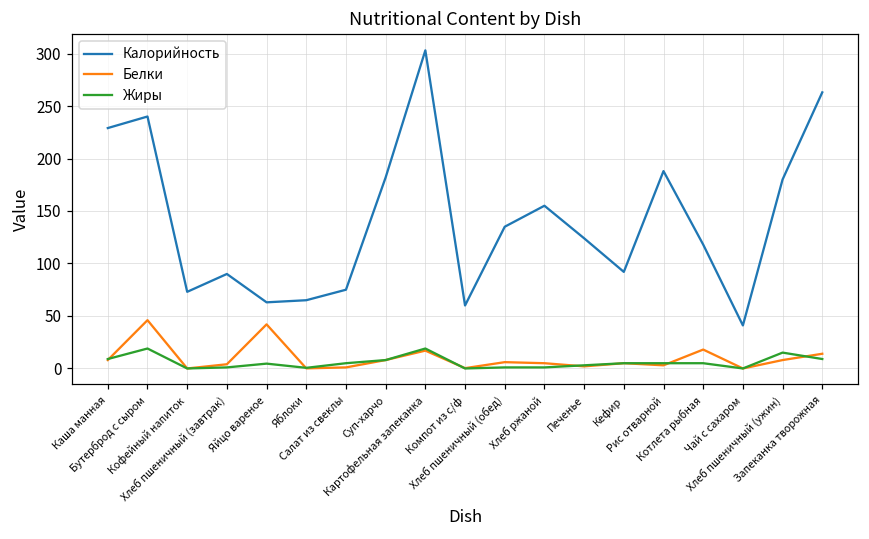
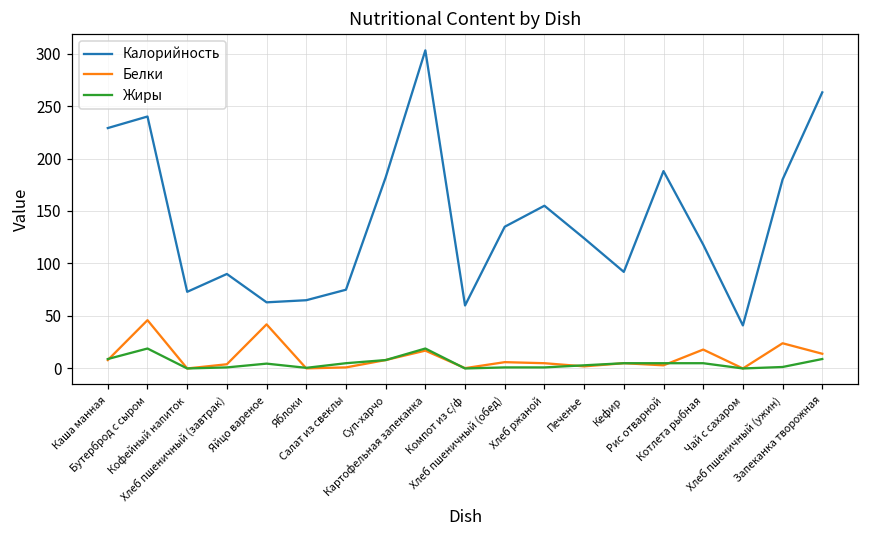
  {
    "Калорийность": {
      "Каша манная": 230,
      "Бутерброд с сыром": 240,
      "Кофейный напиток": 70,
      "Хлеб пшеничный (завтрак)": 90,
      "Яйцо вареное": 60,
      "Яблоки": 70,
      "Салат из свеклы": 80,
      "Суп-харчо": 180,
      "Картофельная запеканка": 300,
      "Компот из с/ф": 60,
      "Хлеб пшеничный (обед)": 140,
      "Хлеб ржаной": 160,
      "Печенье": 120,
      "Кефир": 90,
      "Рис отварной": 190,
      "Котлета рыбная": 120,
      "Чай с сахаром": 40,
      "Хлеб пшеничный (ужин)": 180,
      "Запеканка творожная": 260
    },
    "Белки": {
      "Бутерброд с сыром": 50,
      "Хлеб пшеничный (завтрак)": 0,
      "Яйцо вареное": 40,
      "Салат из свеклы": 0,
      "Хлеб пшеничный (обед)": 10,
      "Хлеб ржаной": 10,
      "Котлета рыбная": 20,
-     "Хлеб пшеничный (ужин)": 10,
+     "Хлеб пшеничный (ужин)": 20,
      "Запеканка творожная": 10
    },
    "Жиры": {
      "Бутерброд с сыром": 20,
      "Хлеб пшеничный (завтрак)": 0,
      "Яйцо вареное": 0,
      "Салат из свеклы": 10,
      "Хлеб пшеничный (обед)": 0,
      "Хлеб ржаной": 0,
      "Котлета рыбная": 10,
-     "Хлеб пшеничный (ужин)": 20,
+     "Хлеб пшеничный (ужин)": 0,
      "Запеканка творожная": 10
    }
  }
